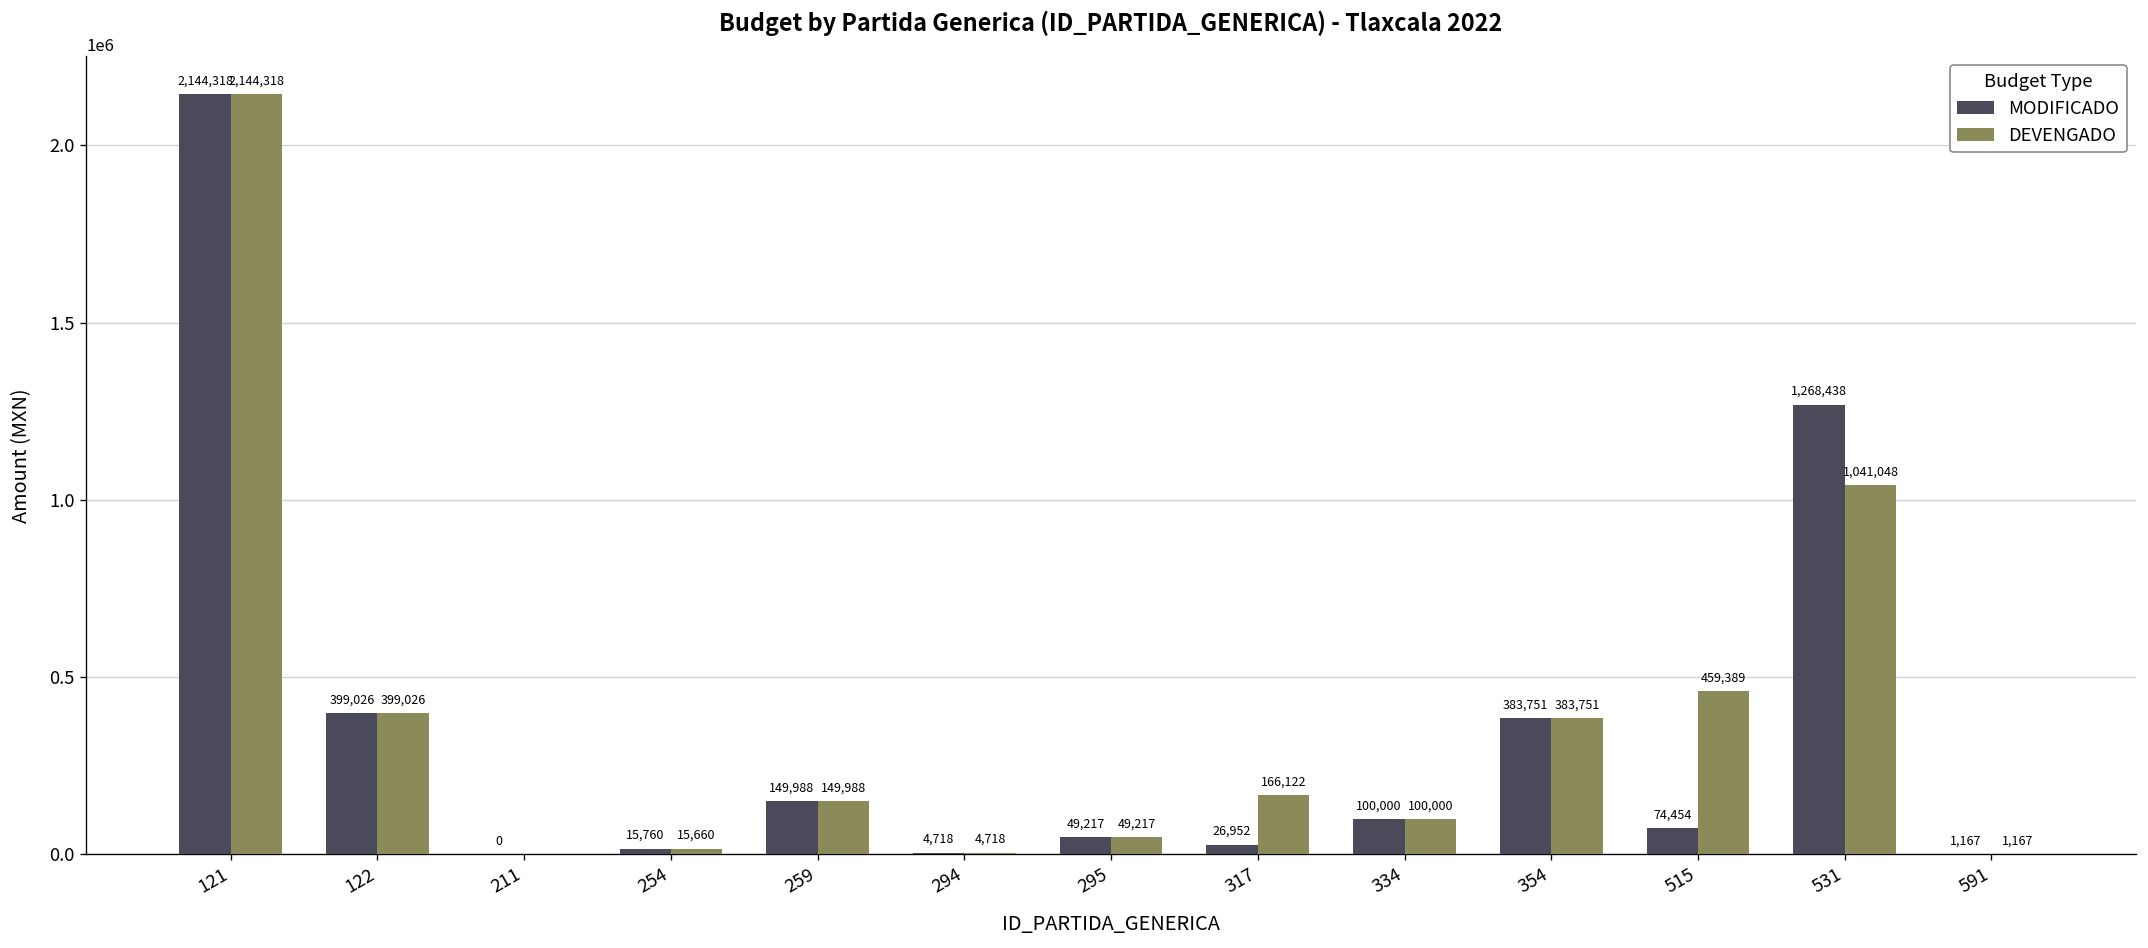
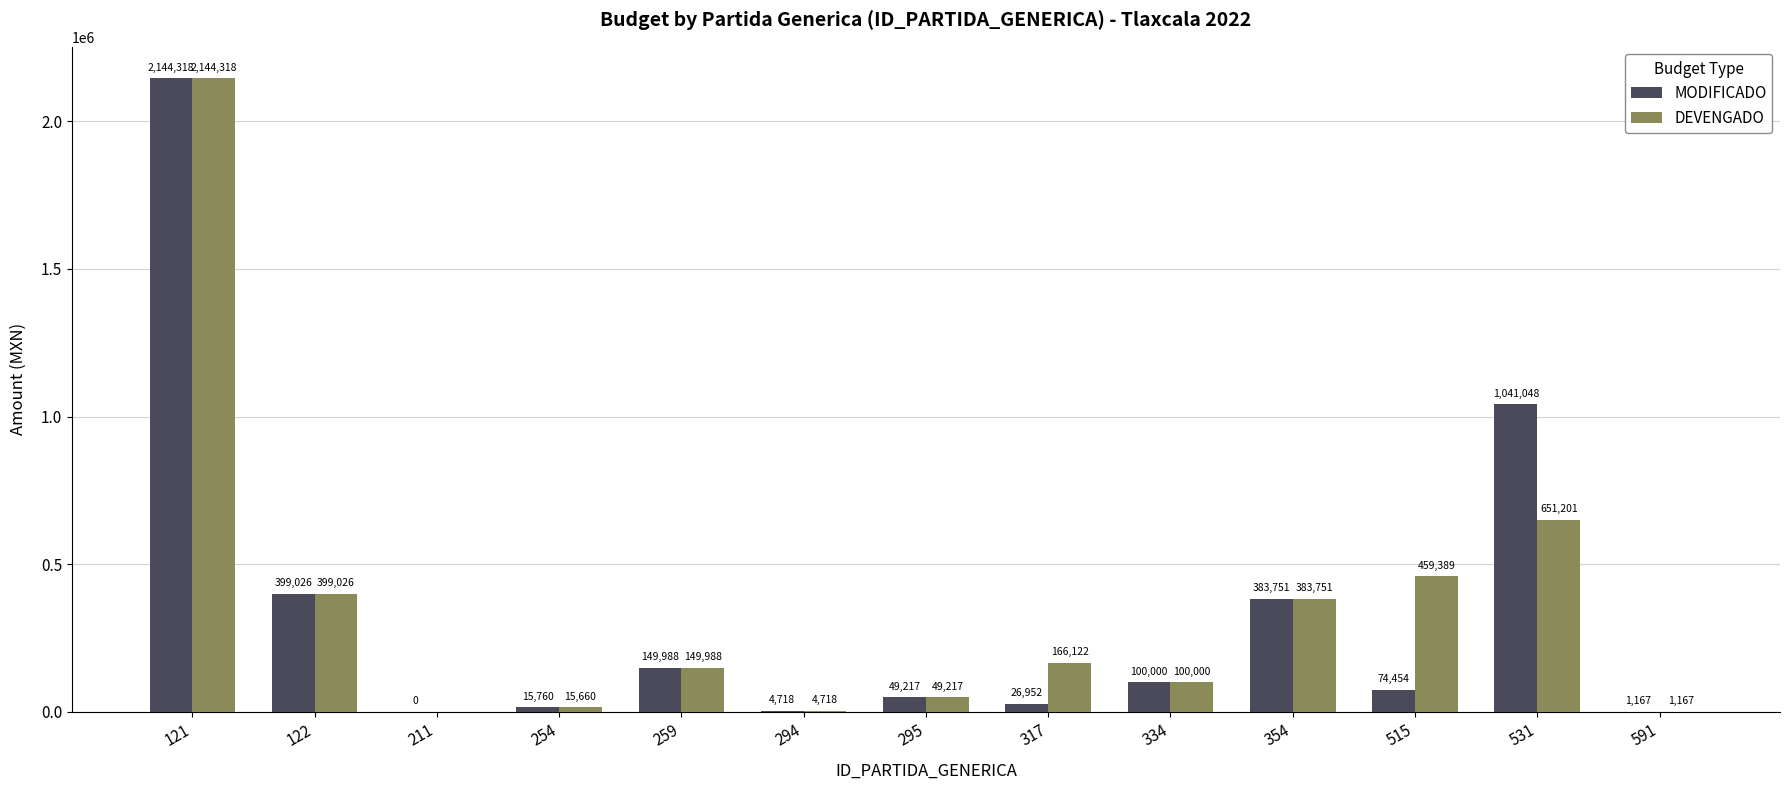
  {
    "MODIFICADO": {
      "121": "2,144,318",
      "122": "399,026",
      "211": "0",
      "254": "15,760",
      "259": "149,988",
      "294": "4,718",
      "295": "49,217",
      "317": "26,952",
      "334": "100,000",
      "354": "383,751",
      "515": "74,454",
-     "531": "1,268,438",
+     "531": "1,041,048",
      "591": "1,167"
    },
    "DEVENGADO": {
      "121": "2,144,318",
      "122": "399,026",
      "254": "15,660",
      "259": "149,988",
      "294": "4,718",
      "295": "49,217",
      "317": "166,122",
      "334": "100,000",
      "354": "383,751",
      "515": "459,389",
-     "531": "1,041,048",
+     "531": "651,201",
      "591": "1,167"
    }
  }
